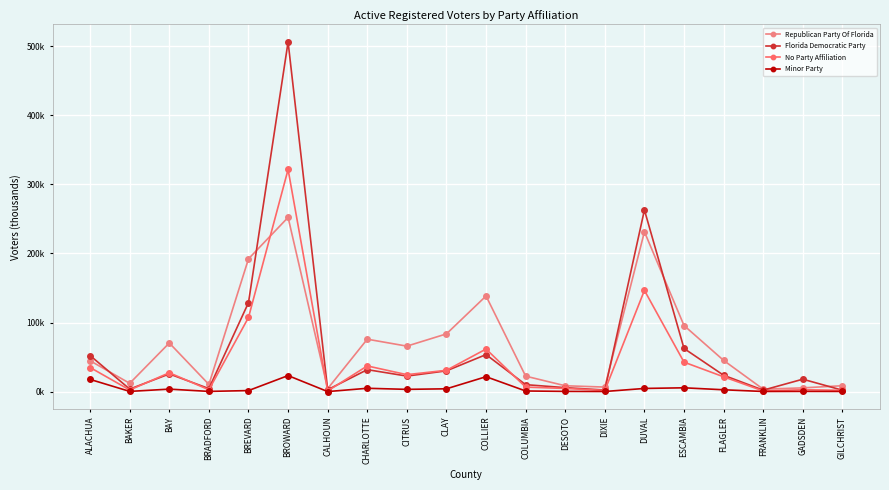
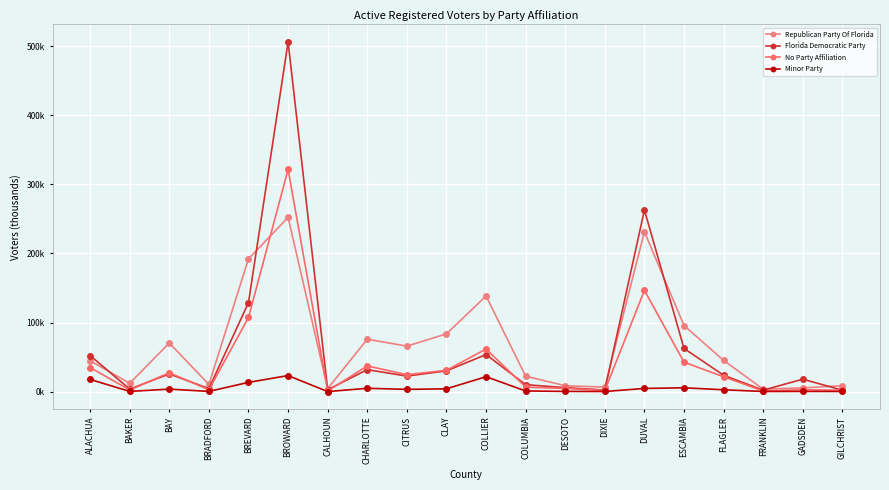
  {
    "Florida Democratic Party": {
      "ALACHUA": 50000,
      "BREVARD": 130000,
      "BROWARD": 510000,
      "CHARLOTTE": 30000,
      "COLLIER": 50000,
      "DUVAL": 260000,
      "ESCAMBIA": 60000,
      "GADSDEN": 20000
    },
    "Minor Party": {
      "ALACHUA": 20000,
      "BAY": 0,
-     "BREVARD": 0,
+     "BREVARD": 10000,
      "BROWARD": 20000,
      "CHARLOTTE": 0,
      "CITRUS": 0,
      "CLAY": 0,
      "COLLIER": 20000,
      "COLUMBIA": 0,
      "DESOTO": 0,
      "DUVAL": 0,
      "ESCAMBIA": 10000,
      "FLAGLER": 0
    }
  }
